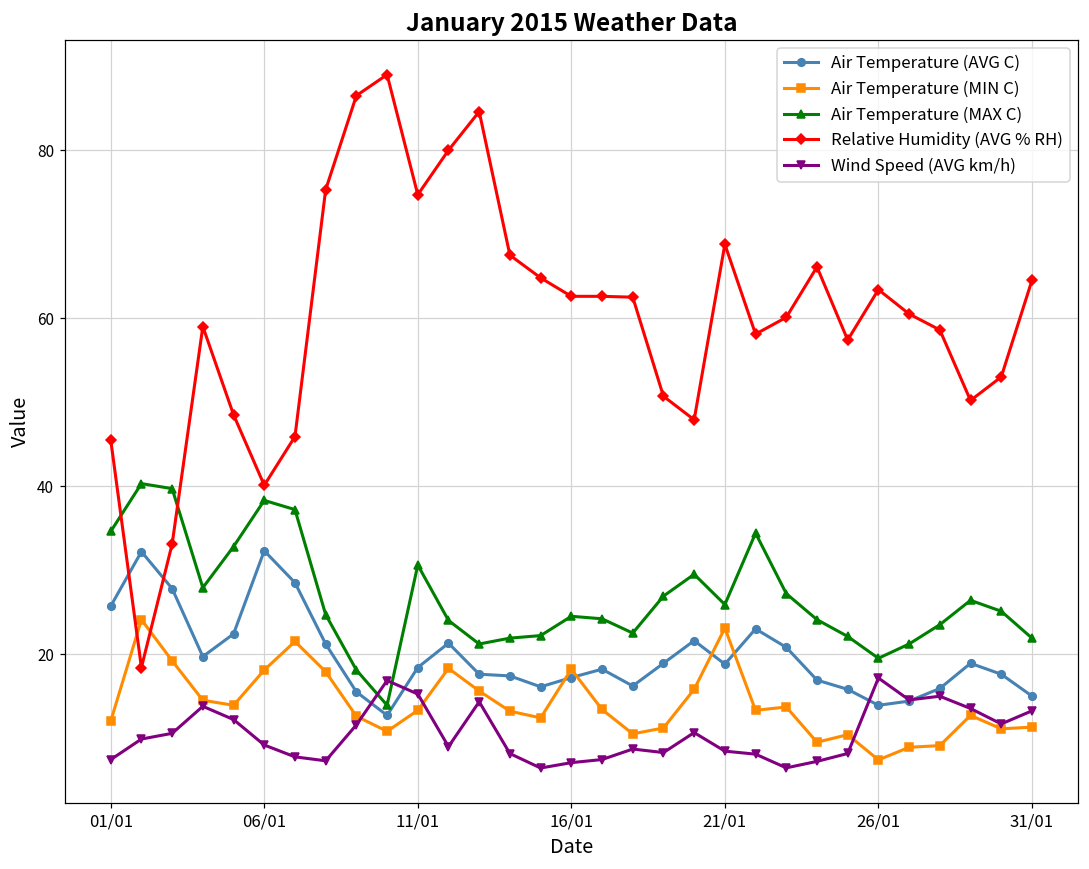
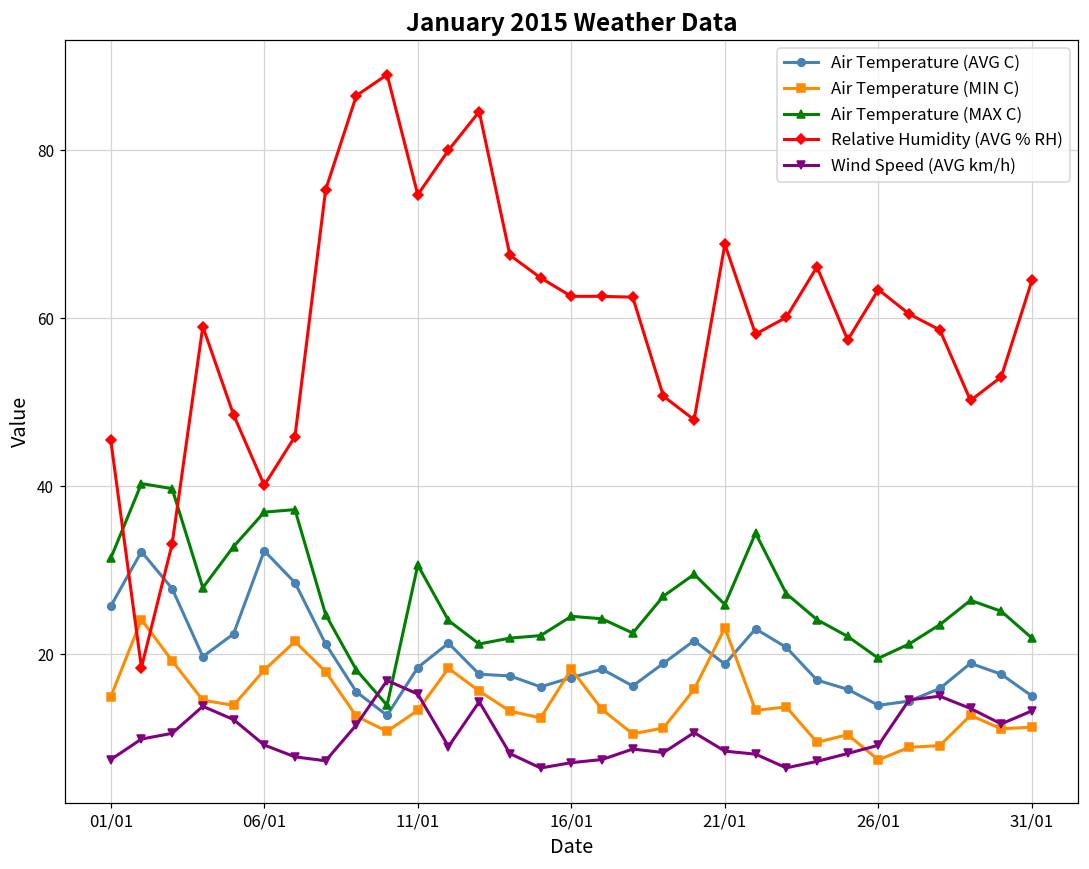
  {
    "Air Temperature (AVG C)": {
      "01/01": 26,
      "06/01": 32,
      "11/01": 18,
      "16/01": 17,
      "21/01": 19,
      "26/01": 14,
      "31/01": 15
    },
    "Air Temperature (MIN C)": {
-     "01/01": 12,
+     "01/01": 15,
      "06/01": 18,
      "11/01": 13,
      "16/01": 18,
      "21/01": 23,
      "26/01": 7,
      "31/01": 11
    },
    "Air Temperature (MAX C)": {
-     "01/01": 35,
-     "06/01": 38,
+     "01/01": 31,
+     "06/01": 37,
      "11/01": 31,
      "16/01": 25,
      "21/01": 26,
      "26/01": 20,
      "31/01": 22
    },
    "Relative Humidity (AVG % RH)": {
      "01/01": 46,
      "06/01": 40,
      "11/01": 75,
      "16/01": 63,
      "21/01": 69,
      "26/01": 63,
      "31/01": 65
    },
    "Wind Speed (AVG km/h)": {
      "01/01": 7,
      "06/01": 9,
      "11/01": 15,
      "16/01": 7,
      "21/01": 8,
-     "26/01": 17,
+     "26/01": 9,
      "31/01": 13
    }
  }
